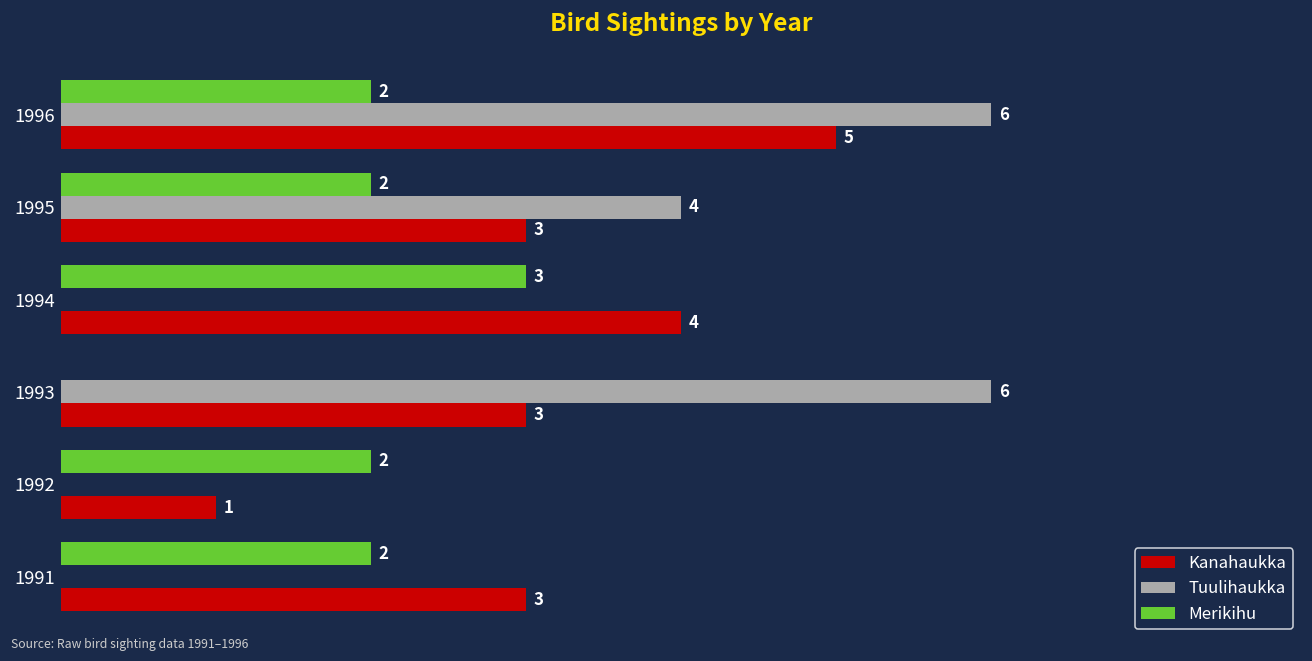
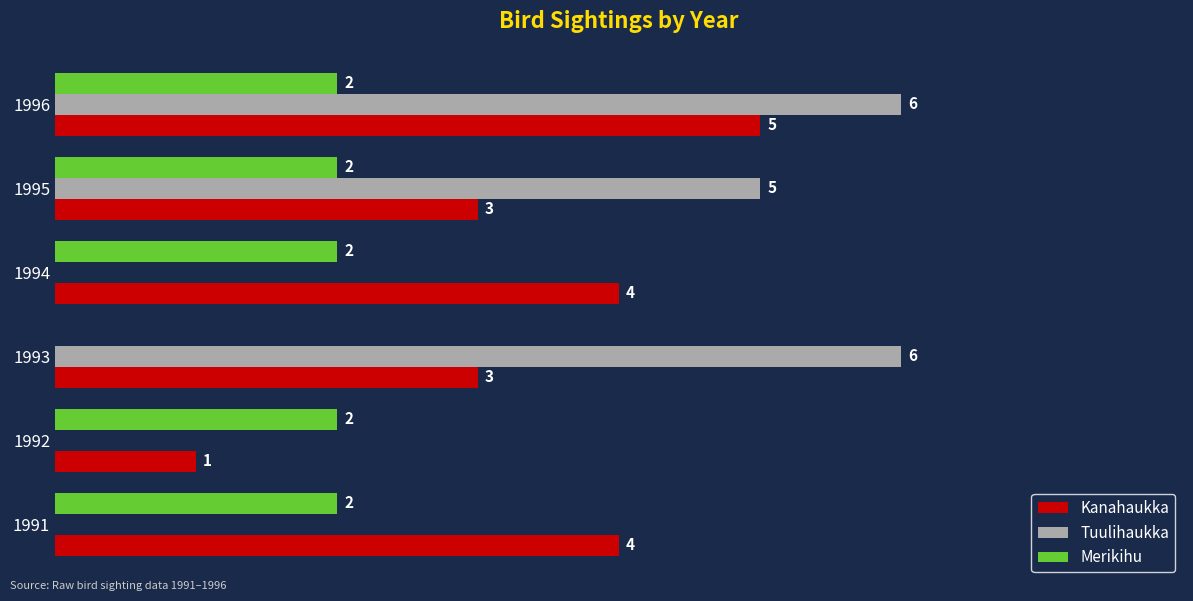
  {
    "Kanahaukka": {
      "1996": 5,
      "1995": 3,
      "1994": 4,
      "1993": 3,
      "1992": 1,
-     "1991": 3
+     "1991": 4
    },
    "Tuulihaukka": {
      "1996": 6,
-     "1995": 4,
+     "1995": 5,
      "1993": 6
    },
    "Merikihu": {
      "1996": 2,
      "1995": 2,
-     "1994": 3,
+     "1994": 2,
      "1992": 2,
      "1991": 2
    }
  }
